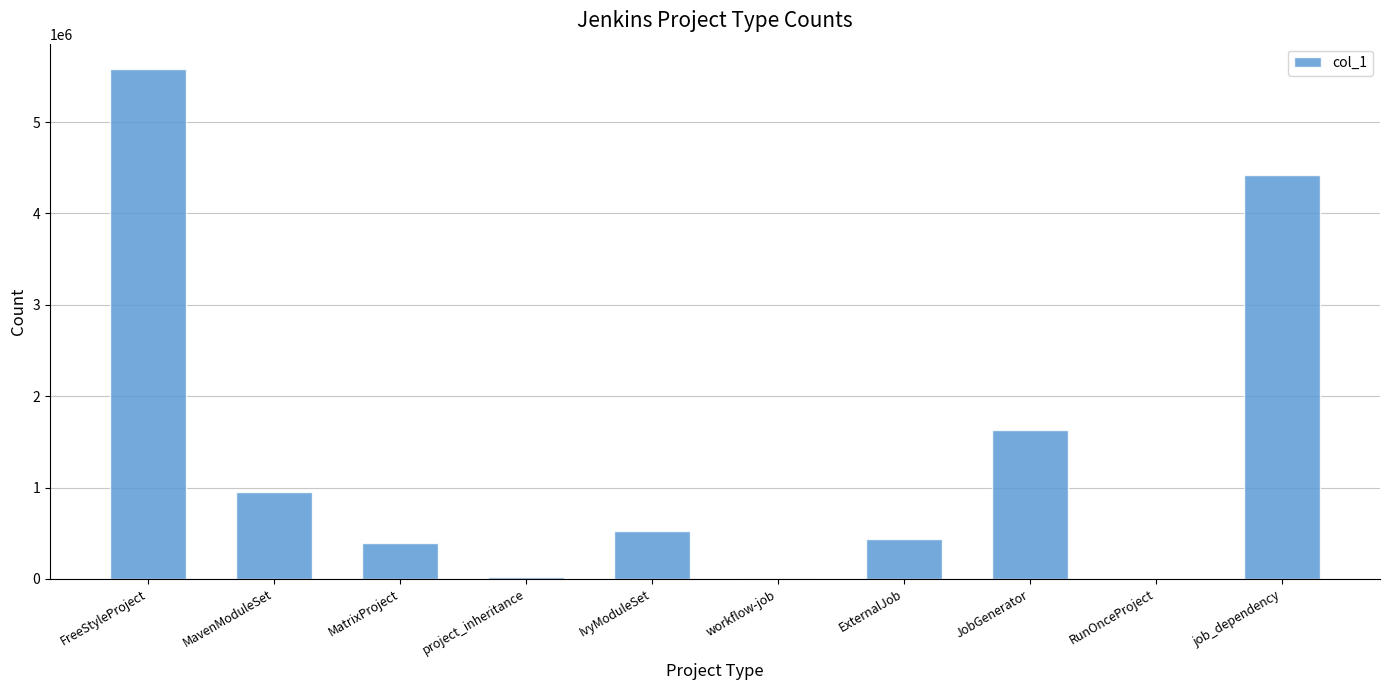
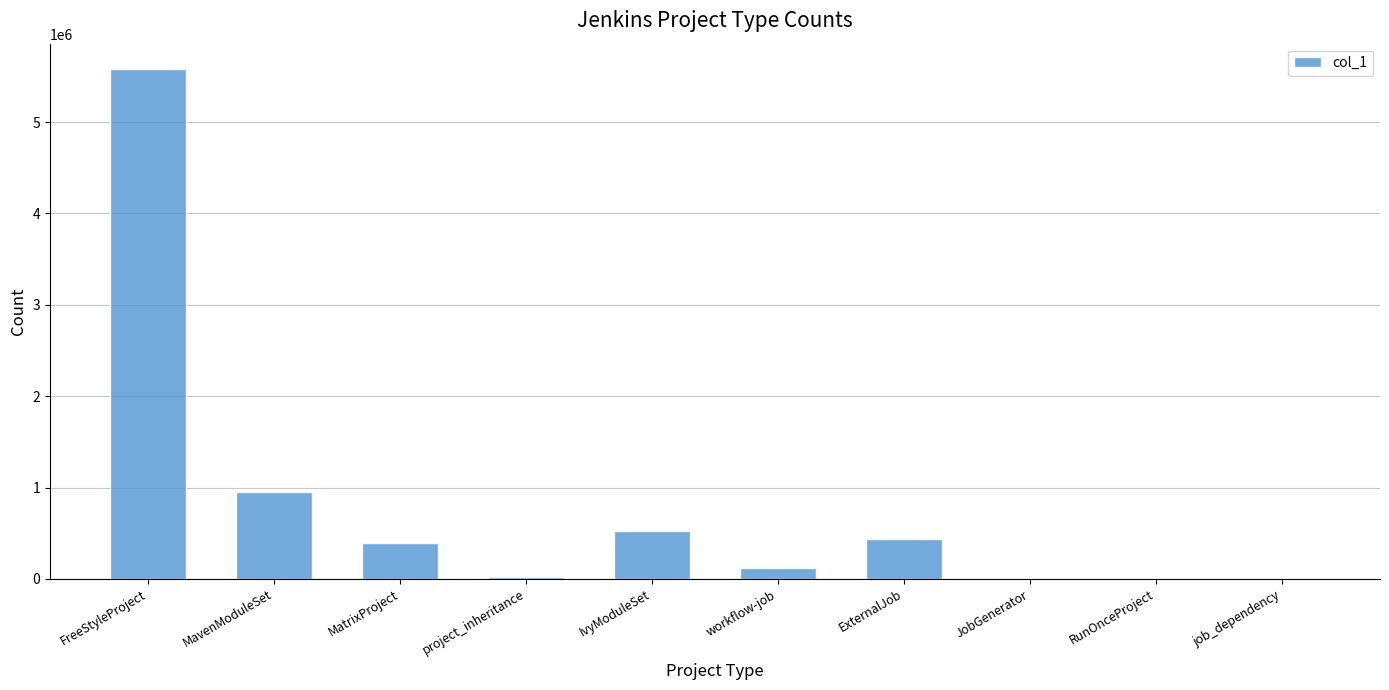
  {
    "FreeStyleProject": 5600000,
    "MavenModuleSet": 1000000,
    "MatrixProject": 400000,
    "IvyModuleSet": 500000,
-   "workflow-job": 0,
+   "workflow-job": 100000,
    "ExternalJob": 400000,
-   "JobGenerator": 1600000,
-   "job_dependency": 4400000
+   "JobGenerator": 0,
+   "job_dependency": 0
  }
